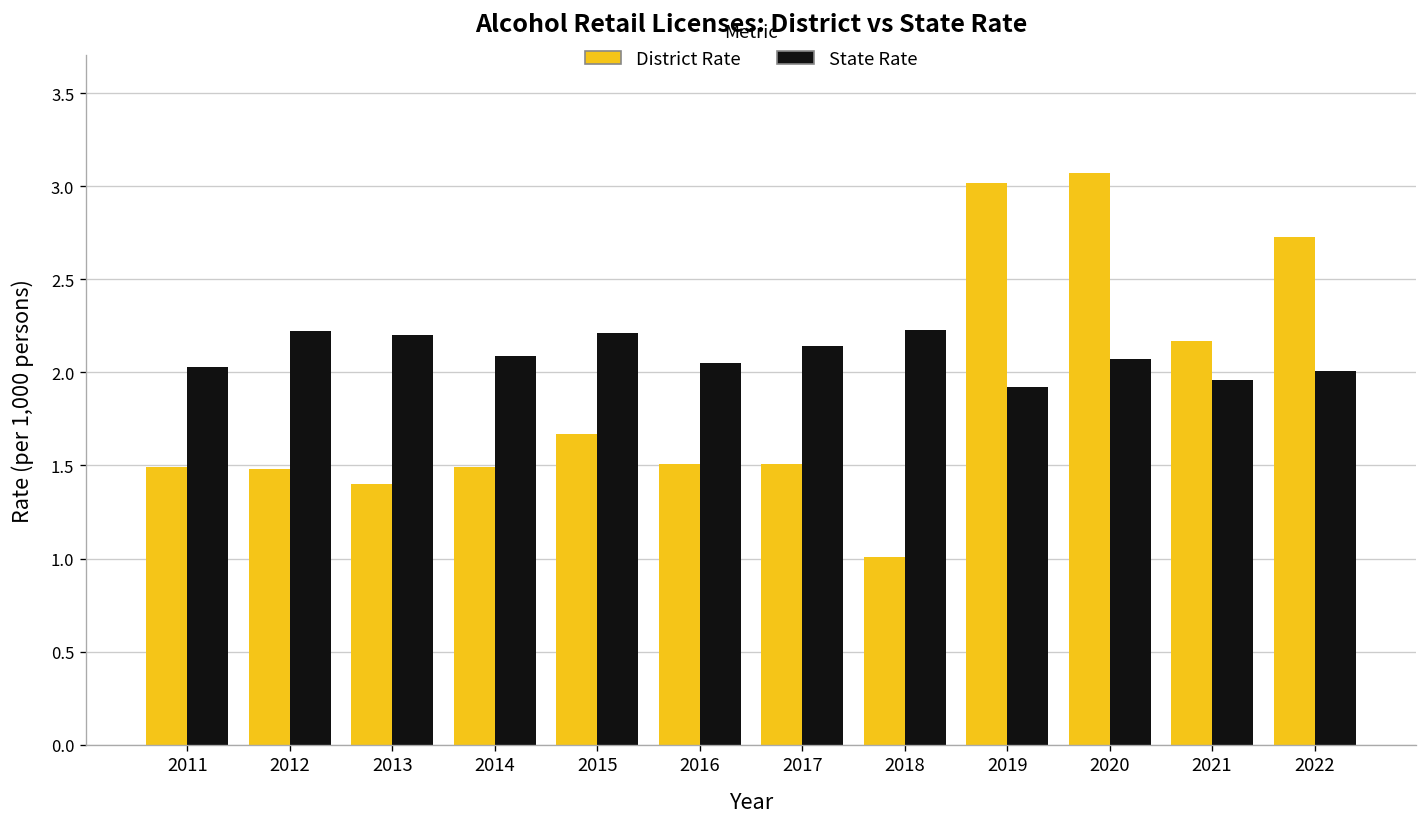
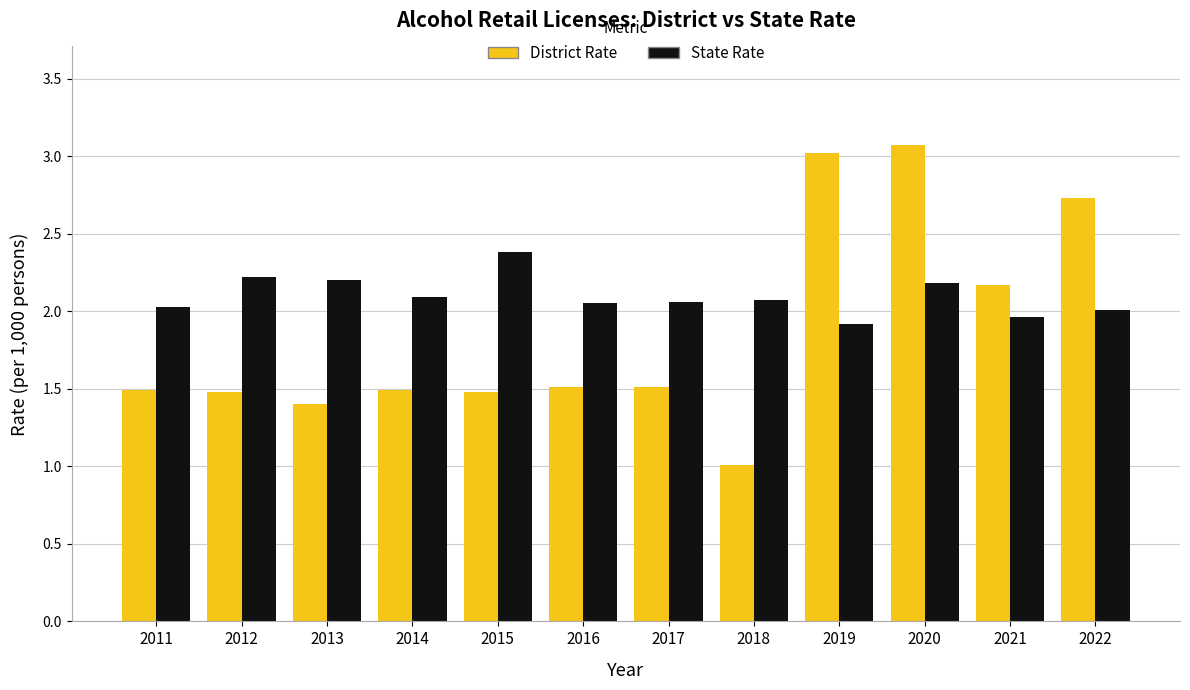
  {
    "District Rate": {
      "2011": 1.49,
      "2012": 1.48,
      "2013": 1.40,
      "2014": 1.49,
-     "2015": 1.67,
+     "2015": 1.48,
      "2016": 1.51,
      "2017": 1.51,
      "2018": 1.01,
      "2019": 3.02,
      "2020": 3.07,
      "2021": 2.17,
      "2022": 2.73
    },
    "State Rate": {
      "2011": 2.03,
      "2012": 2.22,
      "2013": 2.20,
      "2014": 2.09,
-     "2015": 2.21,
+     "2015": 2.38,
      "2016": 2.05,
-     "2017": 2.14,
-     "2018": 2.23,
+     "2017": 2.06,
+     "2018": 2.07,
      "2019": 1.92,
-     "2020": 2.07,
+     "2020": 2.18,
      "2021": 1.96,
      "2022": 2.01
    }
  }
